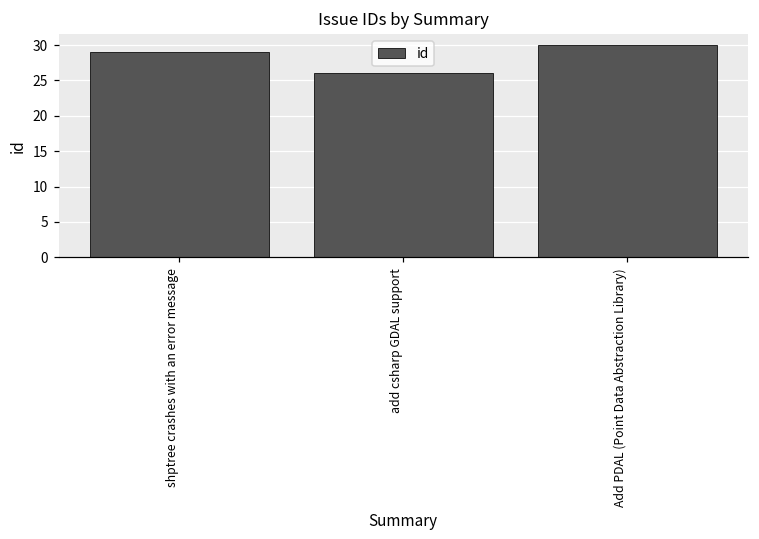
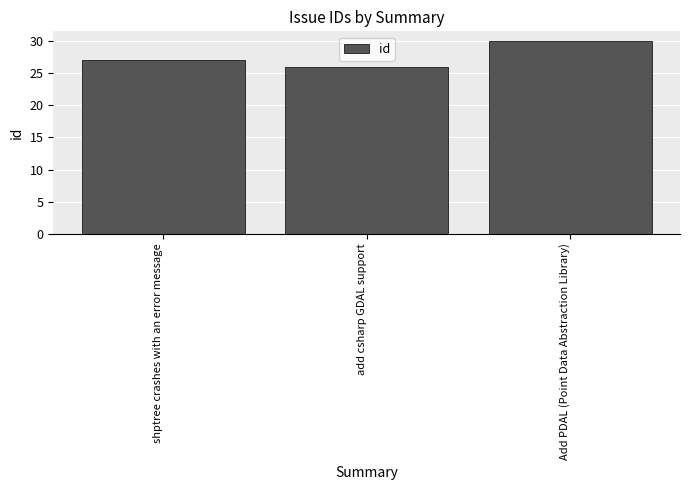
  {
-   "shptree crashes with an error message": 29,
+   "shptree crashes with an error message": 27,
    "add csharp GDAL support": 26,
    "Add PDAL (Point Data Abstraction Library)": 30
  }
